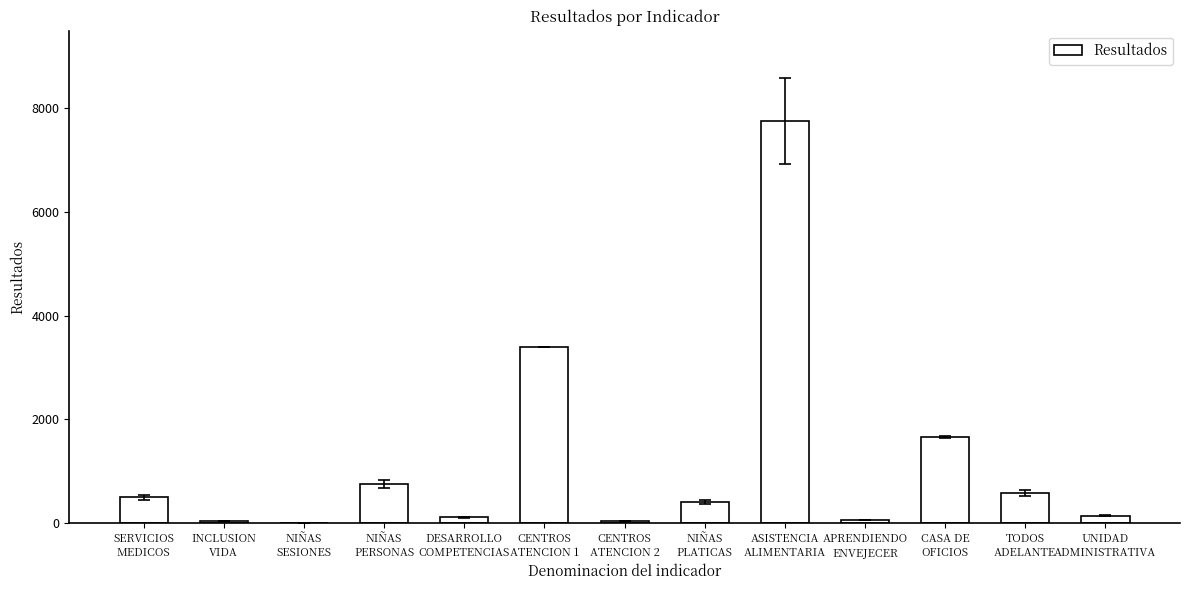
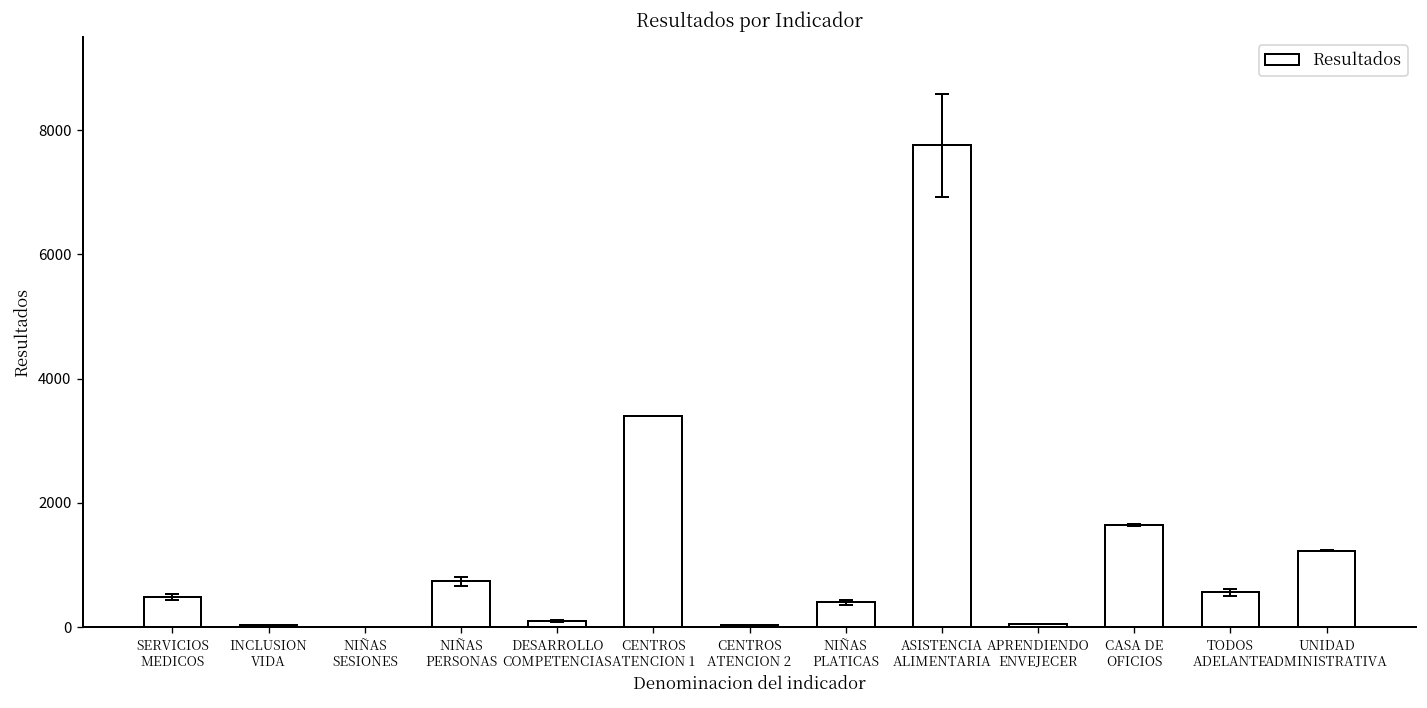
  {
    "Resultados": {
      "SERVICIOS MEDICOS": 500,
      "NIÑAS SESIONES": 0,
      "NIÑAS PERSONAS": 700,
      "DESARROLLO COMPETENCIAS": 100,
      "CENTROS ATENCION 1": 3400,
      "NIÑAS PLATICAS": 400,
      "ASISTENCIA ALIMENTARIA": 7800,
      "APRENDIENDO ENVEJECER": 0,
      "CASA DE OFICIOS": 1700,
      "TODOS ADELANTE": 600,
-     "UNIDAD ADMINISTRATIVA": 100
+     "UNIDAD ADMINISTRATIVA": 1200
    }
  }
